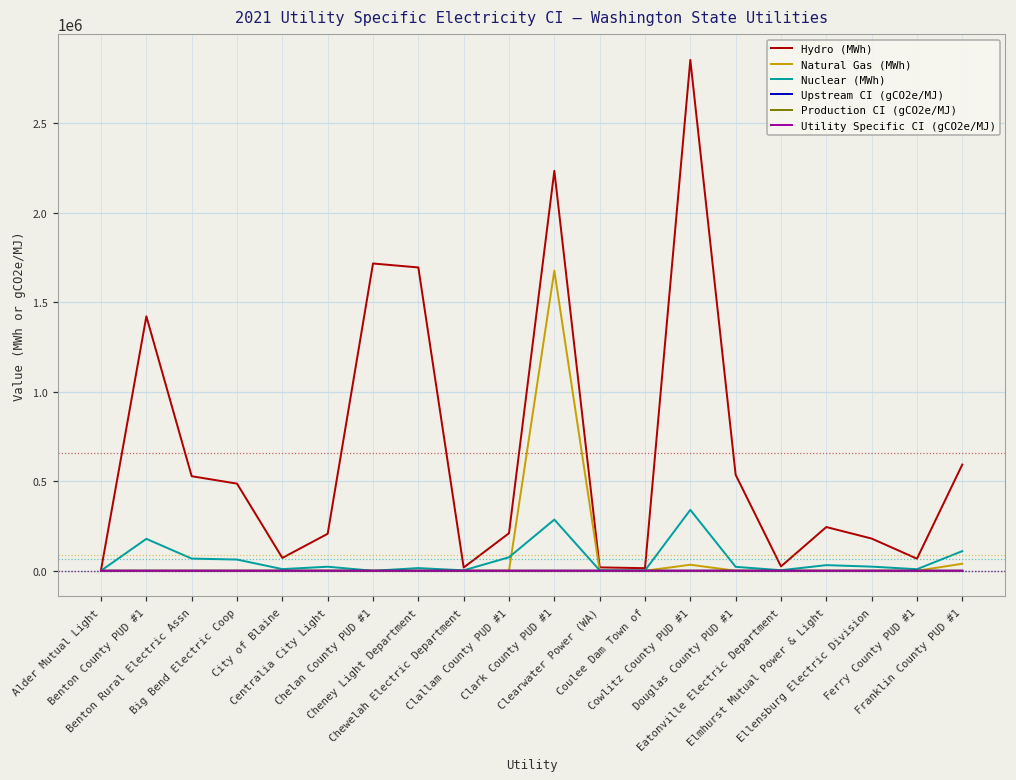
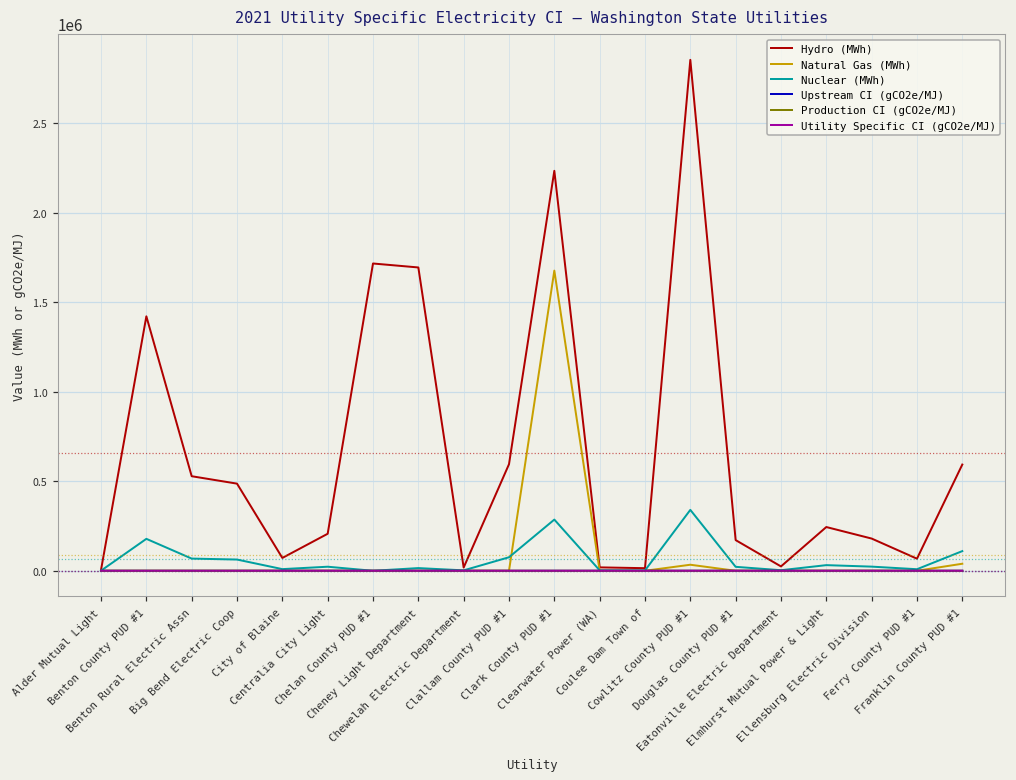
  {
    "Hydro (MWh)": {
      "Benton County PUD #1": 1420000,
      "Benton Rural Electric Assn": 530000,
      "Big Bend Electric Coop": 490000,
      "City of Blaine": 70000,
      "Centralia City Light": 210000,
      "Chelan County PUD #1": 1720000,
      "Cheney Light Department": 1690000,
-     "Clallam County PUD #1": 210000,
+     "Clallam County PUD #1": 600000,
      "Clark County PUD #1": 2230000,
      "Clearwater Power (WA)": 20000,
      "Cowlitz County PUD #1": 2850000,
-     "Douglas County PUD #1": 540000,
+     "Douglas County PUD #1": 170000,
      "Eatonville Electric Department": 20000,
      "Elmhurst Mutual Power & Light": 240000,
      "Ellensburg Electric Division": 180000,
      "Ferry County PUD #1": 70000,
      "Franklin County PUD #1": 590000
    },
    "Natural Gas (MWh)": {
      "Clark County PUD #1": 1680000,
      "Cowlitz County PUD #1": 30000,
      "Franklin County PUD #1": 40000
    },
    "Nuclear (MWh)": {
      "Benton County PUD #1": 180000,
      "Benton Rural Electric Assn": 70000,
      "Big Bend Electric Coop": 60000,
      "Centralia City Light": 20000,
      "Clallam County PUD #1": 80000,
      "Clark County PUD #1": 290000,
      "Cowlitz County PUD #1": 340000,
      "Douglas County PUD #1": 20000,
      "Elmhurst Mutual Power & Light": 30000,
      "Ellensburg Electric Division": 20000,
      "Franklin County PUD #1": 110000
    },
    "Utility Specific CI (gCO2e/MJ)": {
      "Clark County PUD #1": 0,
      "Cowlitz County PUD #1": 0,
      "Franklin County PUD #1": 0
    }
  }
